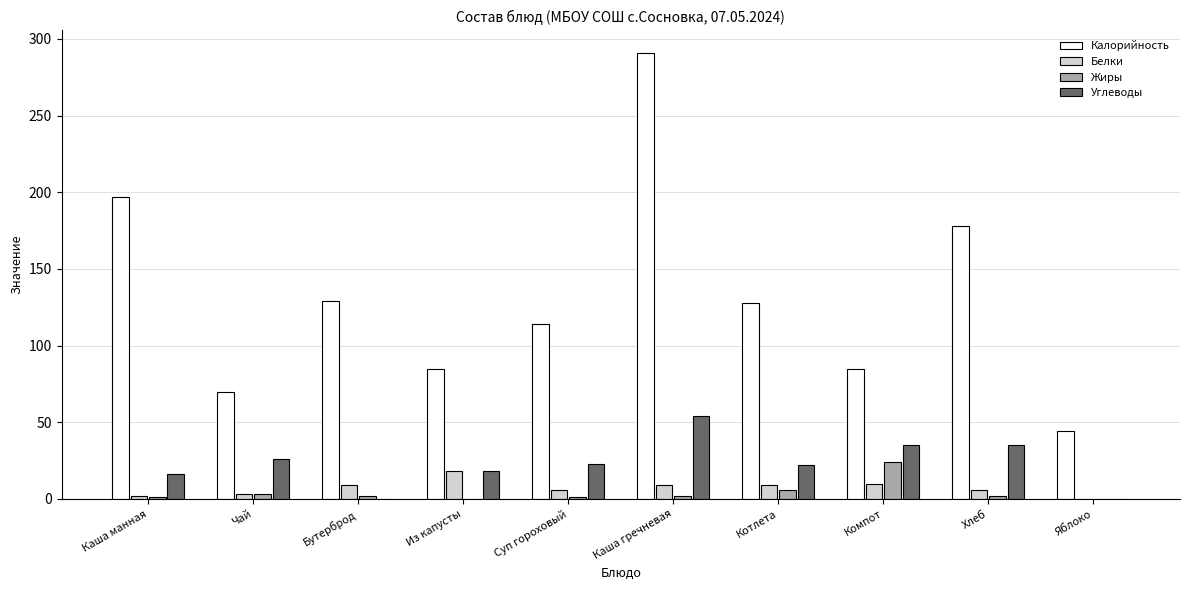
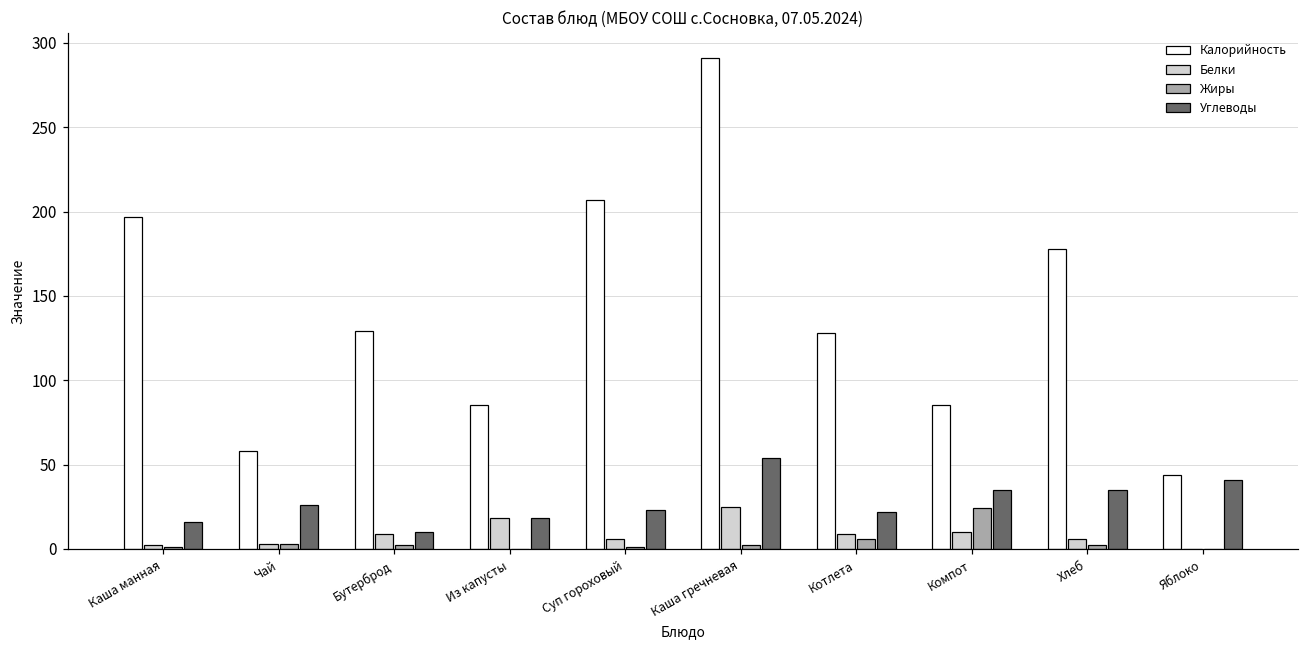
  {
    "Калорийность": {
      "Каша манная": 197,
-     "Чай": 70,
+     "Чай": 58,
      "Бутерброд": 129,
      "Из капусты": 85,
-     "Суп гороховый": 114,
+     "Суп гороховый": 207,
      "Каша гречневая": 291,
      "Котлета": 128,
      "Компот": 85,
      "Хлеб": 178,
      "Яблоко": 44
    },
    "Белки": {
      "Каша манная": 2,
      "Чай": 3,
      "Бутерброд": 9,
      "Из капусты": 18,
      "Суп гороховый": 6,
-     "Каша гречневая": 9,
+     "Каша гречневая": 25,
      "Котлета": 9,
      "Компот": 10,
      "Хлеб": 6,
      "Яблоко": 0
    },
    "Жиры": {
      "Чай": 3,
      "Бутерброд": 2,
      "Из капусты": 0,
      "Каша гречневая": 2,
      "Котлета": 6,
      "Компот": 24,
      "Хлеб": 2,
      "Яблоко": 0
    },
    "Углеводы": {
      "Каша манная": 16,
      "Чай": 26,
-     "Бутерброд": 0,
+     "Бутерброд": 10,
      "Из капусты": 18,
      "Суп гороховый": 23,
      "Каша гречневая": 54,
      "Котлета": 22,
      "Компот": 35,
      "Хлеб": 35,
-     "Яблоко": 0
+     "Яблоко": 41
    }
  }
